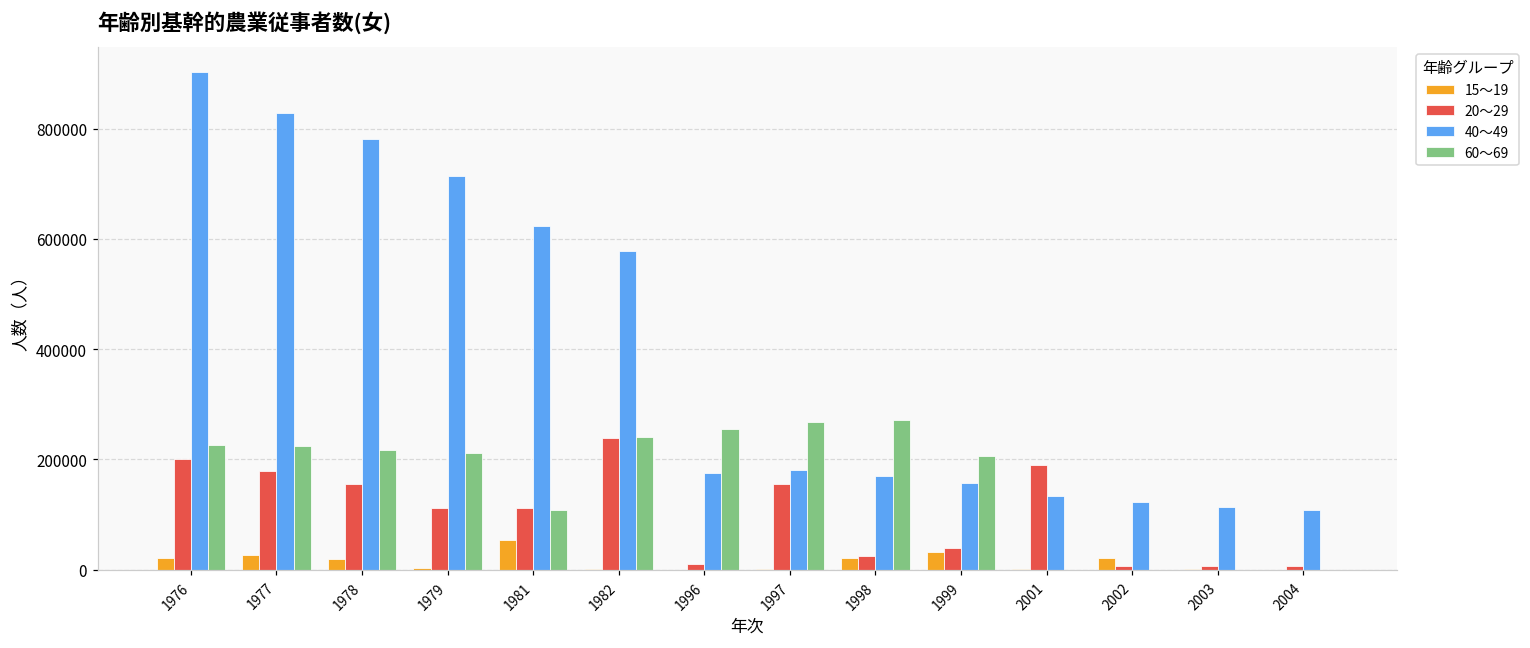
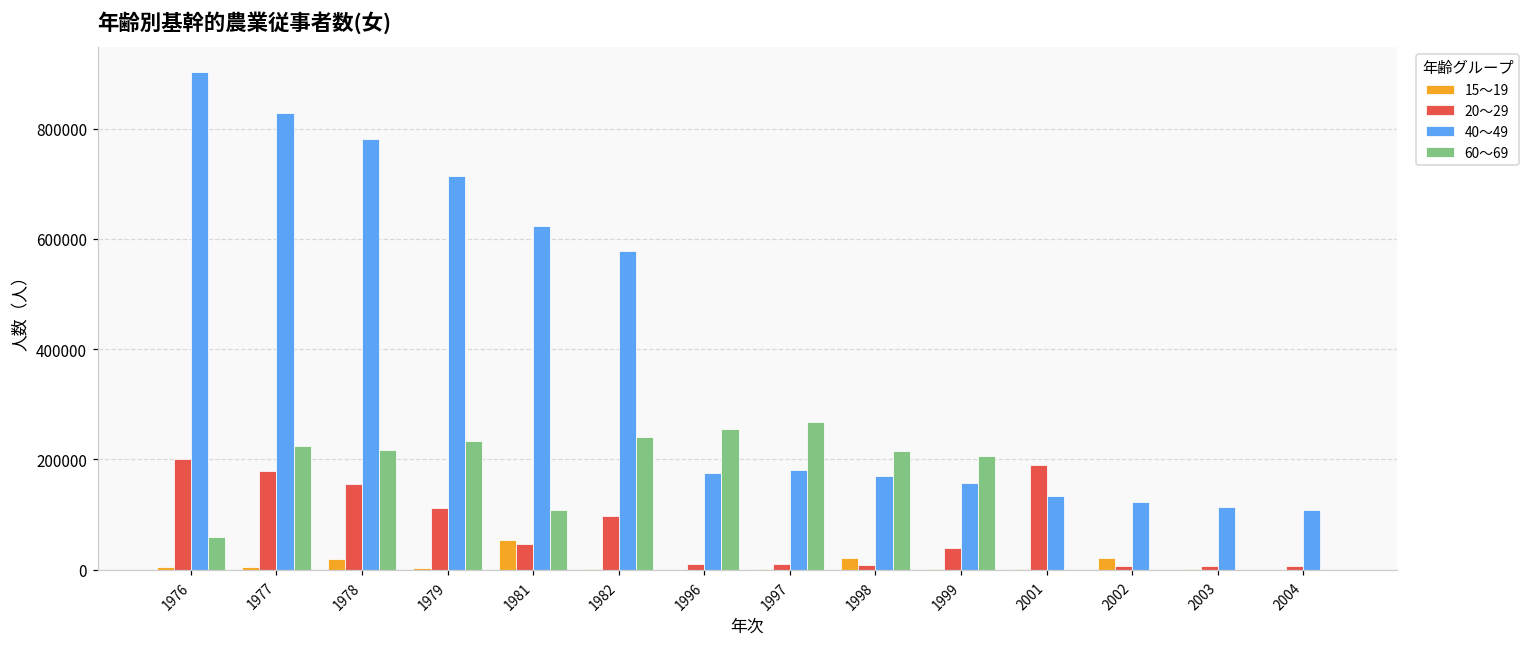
  {
    "15～19": {
-     "1976": 20000,
-     "1977": 30000,
+     "1976": 0,
+     "1977": 0,
      "1978": 20000,
      "1981": 50000,
      "1998": 20000,
-     "1999": 30000,
+     "1999": 0,
      "2002": 20000
    },
    "20～29": {
      "1976": 200000,
      "1977": 180000,
      "1978": 150000,
      "1979": 110000,
-     "1981": 110000,
-     "1982": 240000,
+     "1981": 50000,
+     "1982": 100000,
      "1996": 10000,
-     "1997": 150000,
-     "1998": 20000,
+     "1997": 10000,
+     "1998": 10000,
      "1999": 40000,
      "2001": 190000,
      "2002": 10000,
      "2003": 10000,
      "2004": 10000
    },
    "40～49": {
      "1976": 900000,
      "1977": 830000,
      "1978": 780000,
      "1979": 710000,
      "1981": 620000,
      "1982": 580000,
      "1996": 170000,
      "1997": 180000,
      "1998": 170000,
      "1999": 160000,
      "2001": 130000,
      "2002": 120000,
      "2003": 110000,
      "2004": 110000
    },
    "60～69": {
-     "1976": 230000,
+     "1976": 60000,
      "1977": 220000,
      "1978": 220000,
-     "1979": 210000,
+     "1979": 230000,
      "1981": 110000,
      "1982": 240000,
      "1996": 250000,
      "1997": 270000,
-     "1998": 270000,
+     "1998": 210000,
      "1999": 210000,
      "2001": 0,
      "2002": 0,
      "2003": 0,
      "2004": 0
    }
  }
